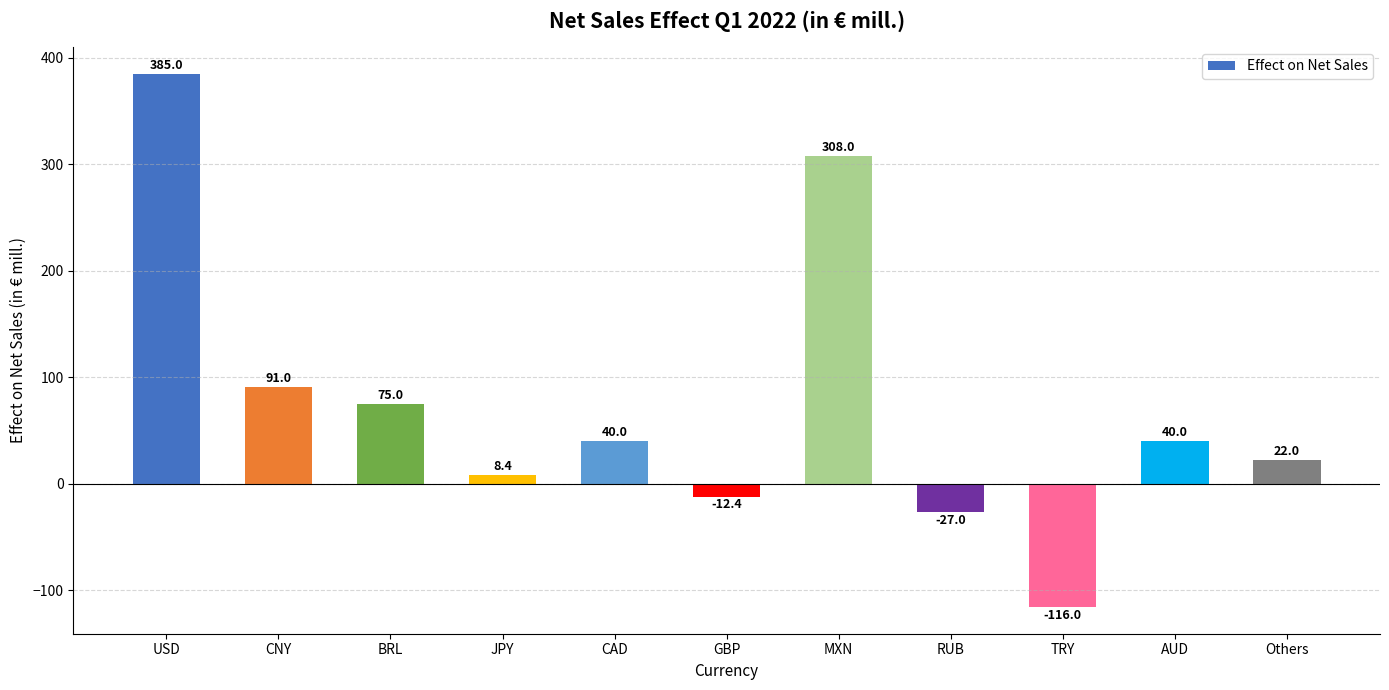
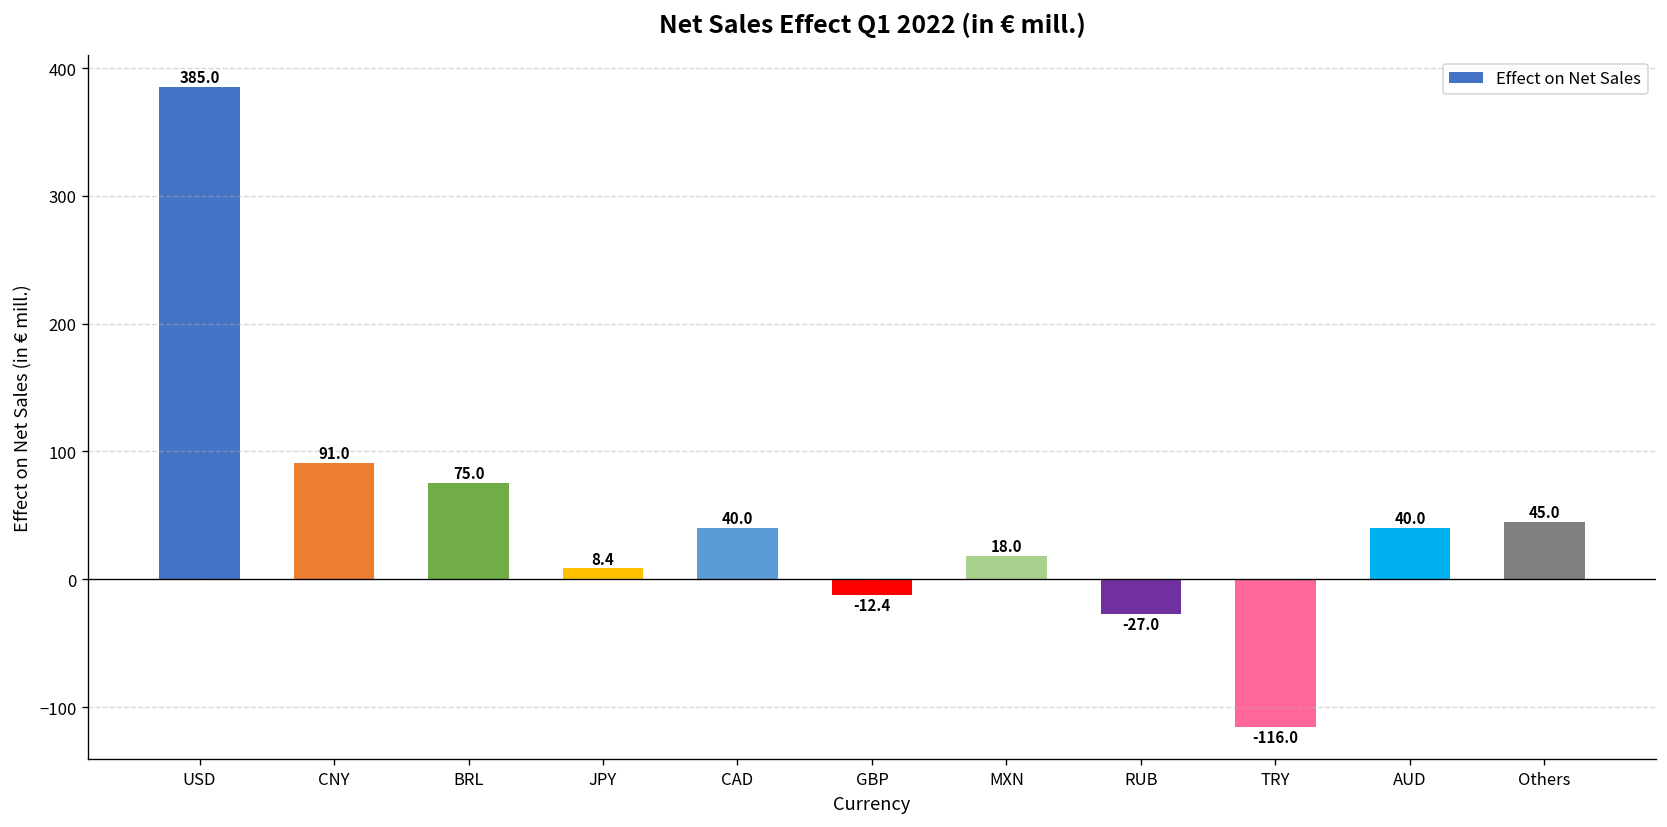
  {
    "USD": 385.0,
    "CNY": 91.0,
    "BRL": 75.0,
    "JPY": 8.4,
    "CAD": 40.0,
    "GBP": -12.4,
-   "MXN": 308.0,
+   "MXN": 18.0,
    "RUB": -27.0,
    "TRY": -116.0,
    "AUD": 40.0,
-   "Others": 22.0
+   "Others": 45.0
  }
